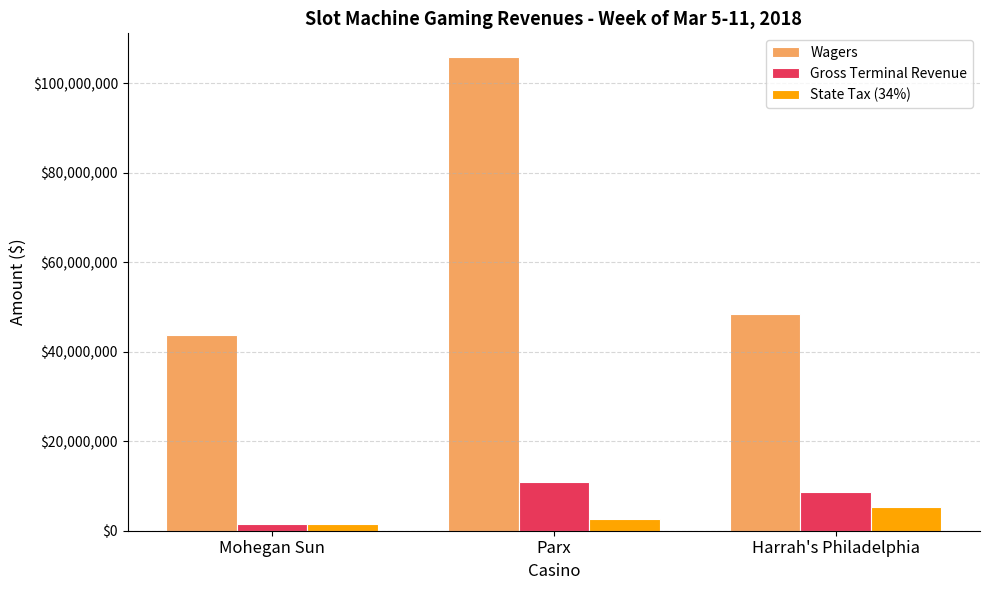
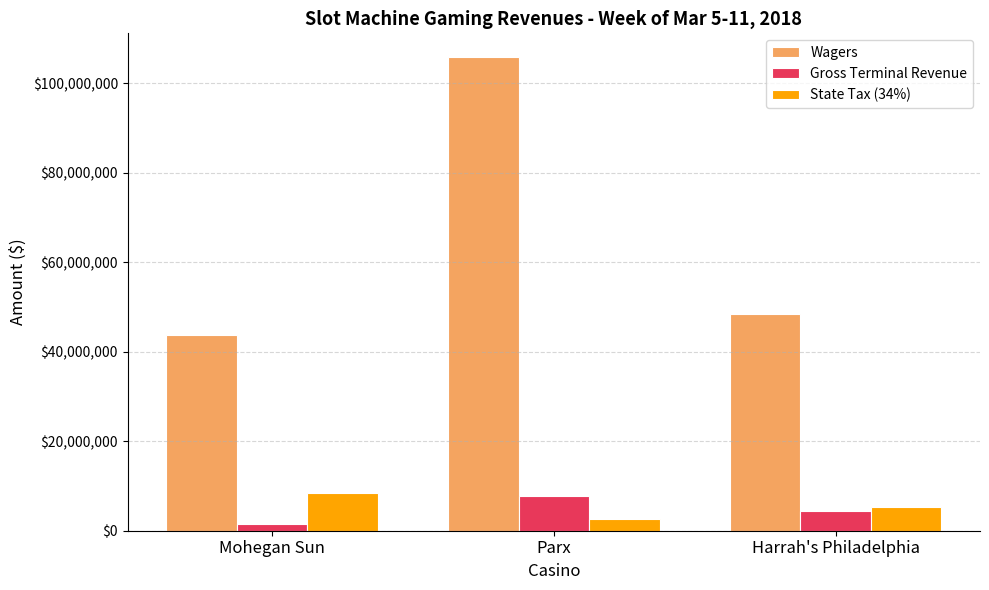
  {
    "Wagers": {
      "Mohegan Sun": "$44,000,000",
      "Parx": "$106,000,000",
      "Harrah's Philadelphia": "$49,000,000"
    },
    "Gross Terminal Revenue": {
      "Mohegan Sun": "$1,000,000",
-     "Parx": "$11,000,000",
-     "Harrah's Philadelphia": "$9,000,000"
+     "Parx": "$8,000,000",
+     "Harrah's Philadelphia": "$4,000,000"
    },
    "State Tax (34%)": {
-     "Mohegan Sun": "$1,000,000",
+     "Mohegan Sun": "$8,000,000",
      "Parx": "$3,000,000",
      "Harrah's Philadelphia": "$5,000,000"
    }
  }
